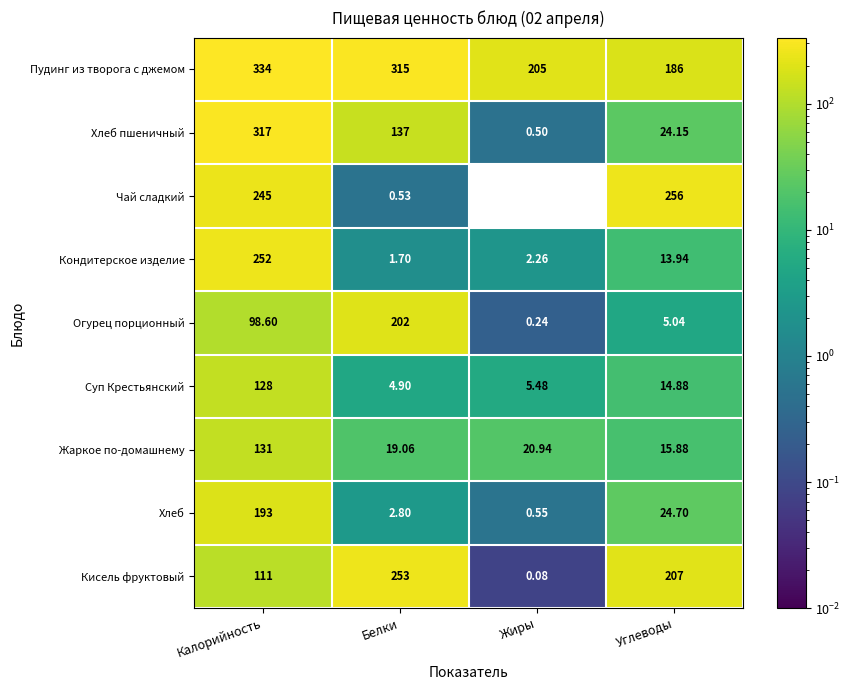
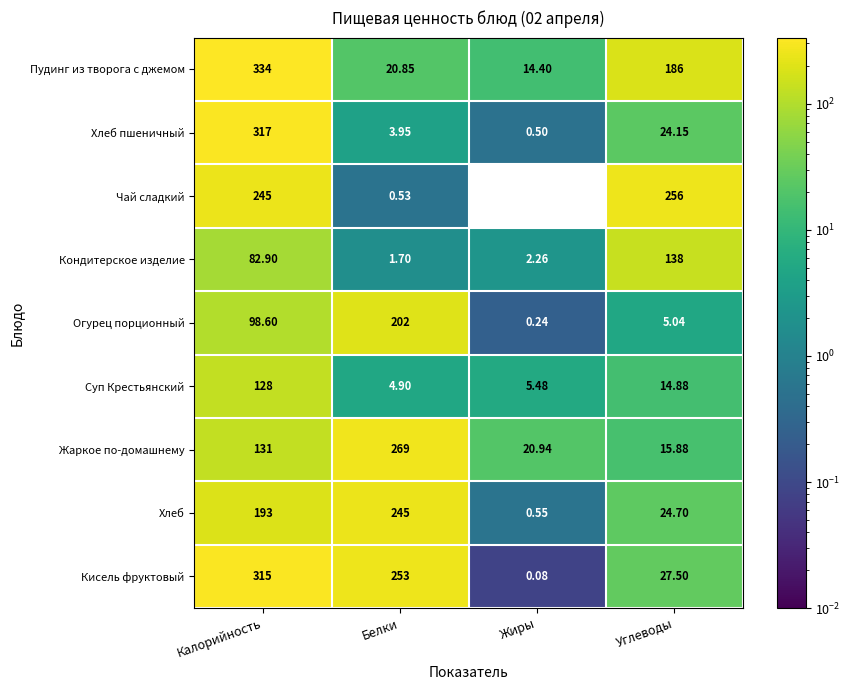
  {
    "Пудинг из творога с джемом": {
      "Калорийность": 334,
-     "Белки": 315,
-     "Жиры": 205,
+     "Белки": 20.85,
+     "Жиры": 14.40,
      "Углеводы": 186
    },
    "Хлеб пшеничный": {
      "Калорийность": 317,
-     "Белки": 137,
+     "Белки": 3.95,
      "Жиры": 0.50,
      "Углеводы": 24.15
    },
    "Чай сладкий": {
      "Калорийность": 245,
      "Белки": 0.53,
      "Углеводы": 256
    },
    "Кондитерское изделие": {
-     "Калорийность": 252,
+     "Калорийность": 82.90,
      "Белки": 1.70,
      "Жиры": 2.26,
-     "Углеводы": 13.94
+     "Углеводы": 138
    },
    "Огурец порционный": {
      "Калорийность": 98.60,
      "Белки": 202,
      "Жиры": 0.24,
      "Углеводы": 5.04
    },
    "Суп Крестьянский": {
      "Калорийность": 128,
      "Белки": 4.90,
      "Жиры": 5.48,
      "Углеводы": 14.88
    },
    "Жаркое по-домашнему": {
      "Калорийность": 131,
-     "Белки": 19.06,
+     "Белки": 269,
      "Жиры": 20.94,
      "Углеводы": 15.88
    },
    "Хлеб": {
      "Калорийность": 193,
-     "Белки": 2.80,
+     "Белки": 245,
      "Жиры": 0.55,
      "Углеводы": 24.70
    },
    "Кисель фруктовый": {
-     "Калорийность": 111,
+     "Калорийность": 315,
      "Белки": 253,
      "Жиры": 0.08,
-     "Углеводы": 207
+     "Углеводы": 27.50
    }
  }
